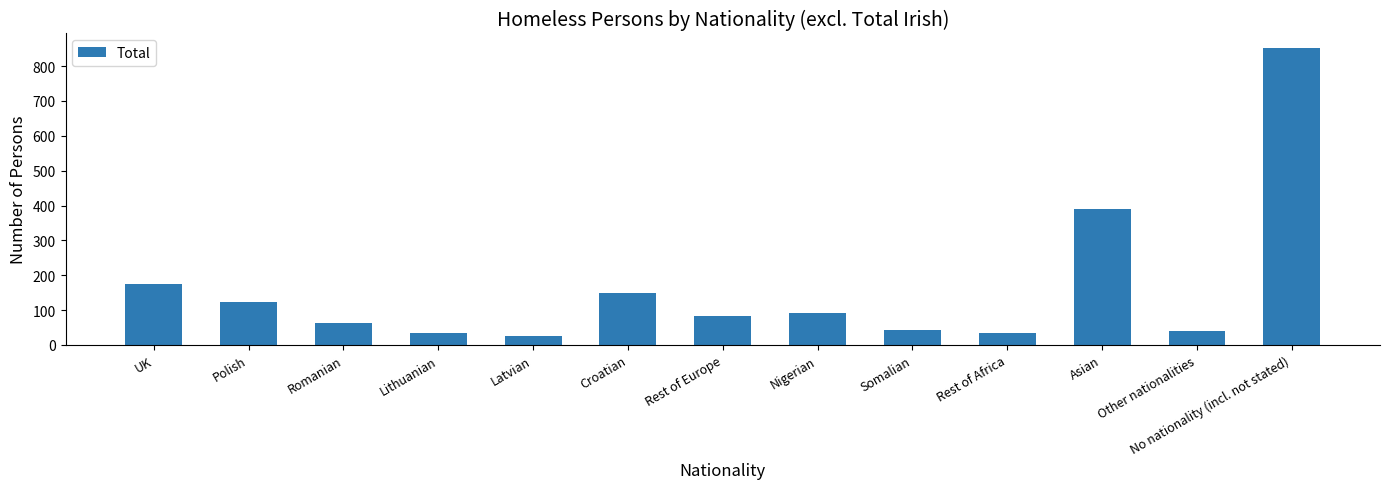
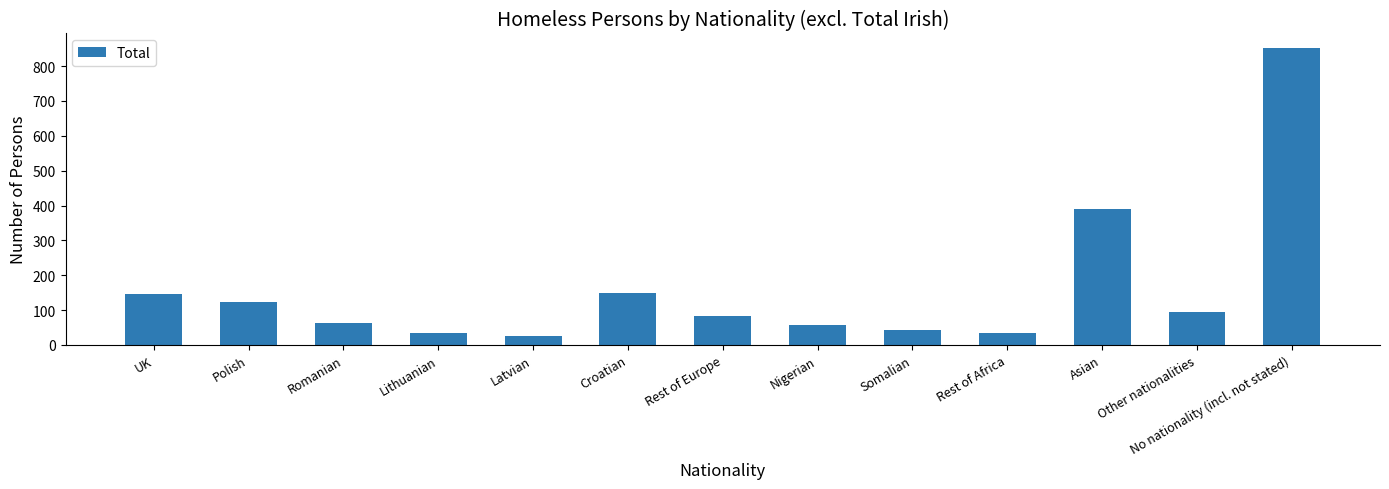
  {
-   "UK": 180,
+   "UK": 150,
    "Polish": 120,
    "Romanian": 60,
    "Lithuanian": 40,
    "Latvian": 30,
    "Croatian": 150,
    "Rest of Europe": 80,
-   "Nigerian": 90,
+   "Nigerian": 60,
    "Somalian": 40,
    "Rest of Africa": 30,
    "Asian": 390,
-   "Other nationalities": 40,
+   "Other nationalities": 100,
    "No nationality (incl. not stated)": 850
  }
